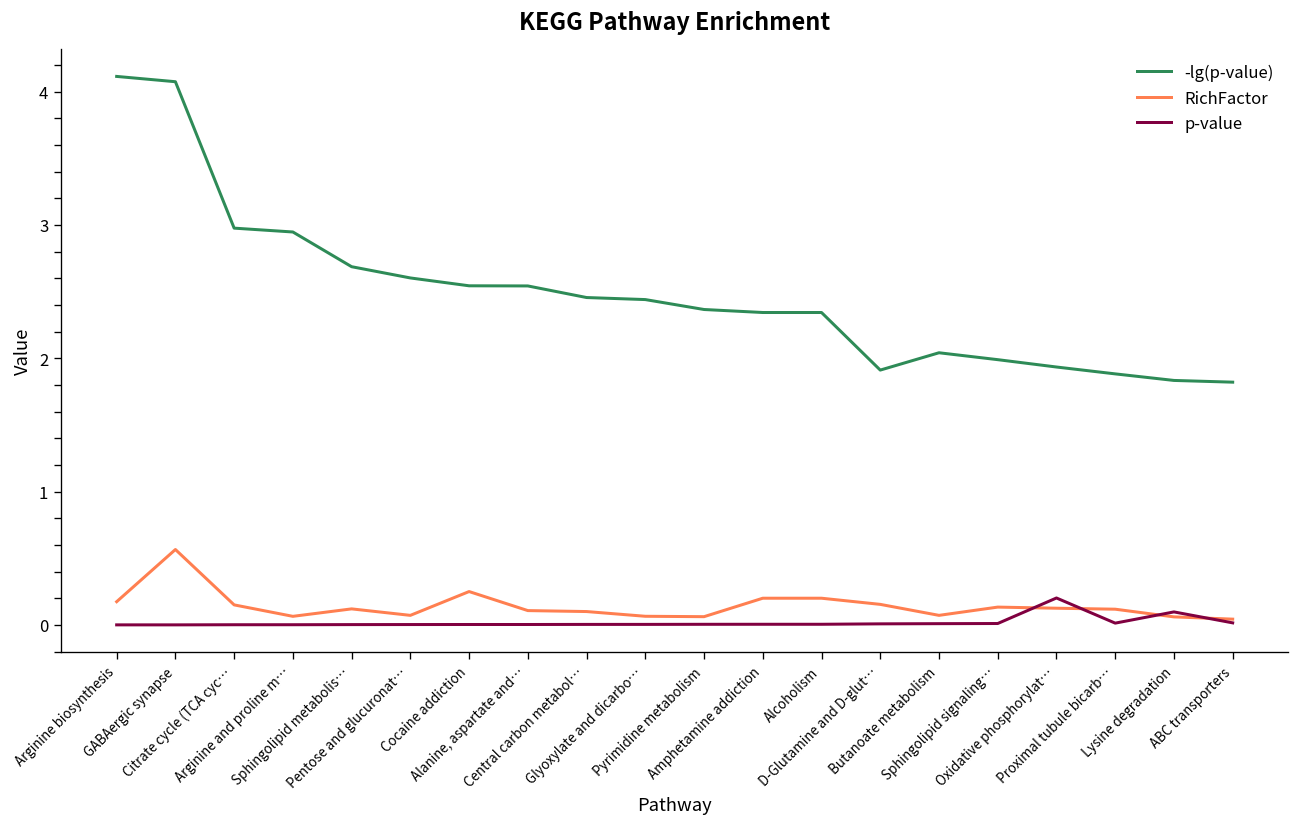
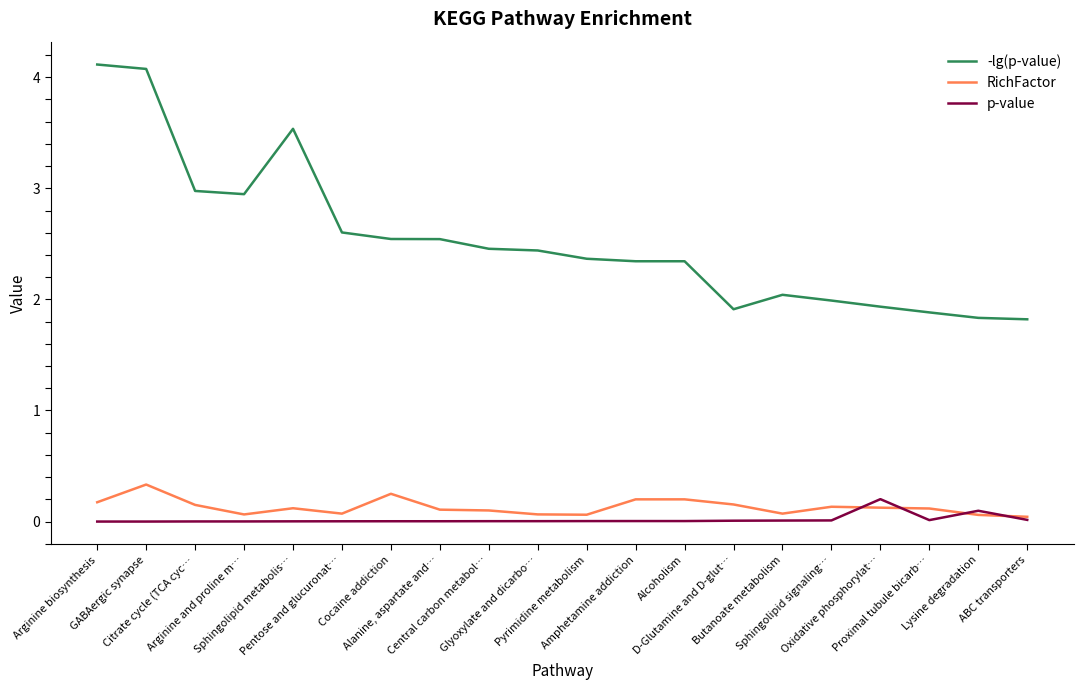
  {
    "-lg(p-value)": {
      "Arginine biosynthesis": 4.11,
      "GABAergic synapse": 4.07,
      "Citrate cycle (TCA cyc…": 2.98,
      "Arginine and proline m…": 2.95,
-     "Sphingolipid metabolis…": 2.69,
+     "Sphingolipid metabolis…": 3.54,
      "Pentose and glucuronat…": 2.60,
      "Cocaine addiction": 2.54,
      "Alanine, aspartate and…": 2.54,
      "Central carbon metabol…": 2.46,
      "Glyoxylate and dicarbo…": 2.44,
      "Pyrimidine metabolism": 2.37,
      "Amphetamine addiction": 2.34,
      "Alcoholism": 2.34,
      "D-Glutamine and D-glut…": 1.91,
      "Butanoate metabolism": 2.04,
      "Sphingolipid signaling…": 1.99,
      "Oxidative phosphorylat…": 1.93,
      "Proximal tubule bicarb…": 1.88,
      "Lysine degradation": 1.83,
      "ABC transporters": 1.82
    },
    "RichFactor": {
      "Arginine biosynthesis": 0.17,
-     "GABAergic synapse": 0.57,
+     "GABAergic synapse": 0.33,
      "Citrate cycle (TCA cyc…": 0.15,
      "Arginine and proline m…": 0.06,
      "Sphingolipid metabolis…": 0.12,
      "Pentose and glucuronat…": 0.07,
      "Cocaine addiction": 0.25,
      "Alanine, aspartate and…": 0.11,
      "Central carbon metabol…": 0.10,
      "Glyoxylate and dicarbo…": 0.06,
      "Pyrimidine metabolism": 0.06,
      "Amphetamine addiction": 0.20,
      "Alcoholism": 0.20,
      "D-Glutamine and D-glut…": 0.15,
      "Butanoate metabolism": 0.07,
      "Sphingolipid signaling…": 0.13,
      "Oxidative phosphorylat…": 0.13,
      "Proximal tubule bicarb…": 0.12,
      "Lysine degradation": 0.06,
      "ABC transporters": 0.04
    },
    "p-value": {
      "Arginine biosynthesis": 0.00,
      "GABAergic synapse": 0.00,
      "Citrate cycle (TCA cyc…": 0.00,
      "Arginine and proline m…": 0.00,
      "Sphingolipid metabolis…": 0.00,
      "Pentose and glucuronat…": 0.00,
      "Cocaine addiction": 0.00,
      "Alanine, aspartate and…": 0.00,
      "Central carbon metabol…": 0.00,
      "Glyoxylate and dicarbo…": 0.00,
      "Pyrimidine metabolism": 0.00,
      "Amphetamine addiction": 0.00,
      "Alcoholism": 0.00,
      "D-Glutamine and D-glut…": 0.01,
      "Butanoate metabolism": 0.01,
      "Sphingolipid signaling…": 0.01,
      "Oxidative phosphorylat…": 0.20,
      "Proximal tubule bicarb…": 0.01,
      "Lysine degradation": 0.10,
      "ABC transporters": 0.02
    }
  }
